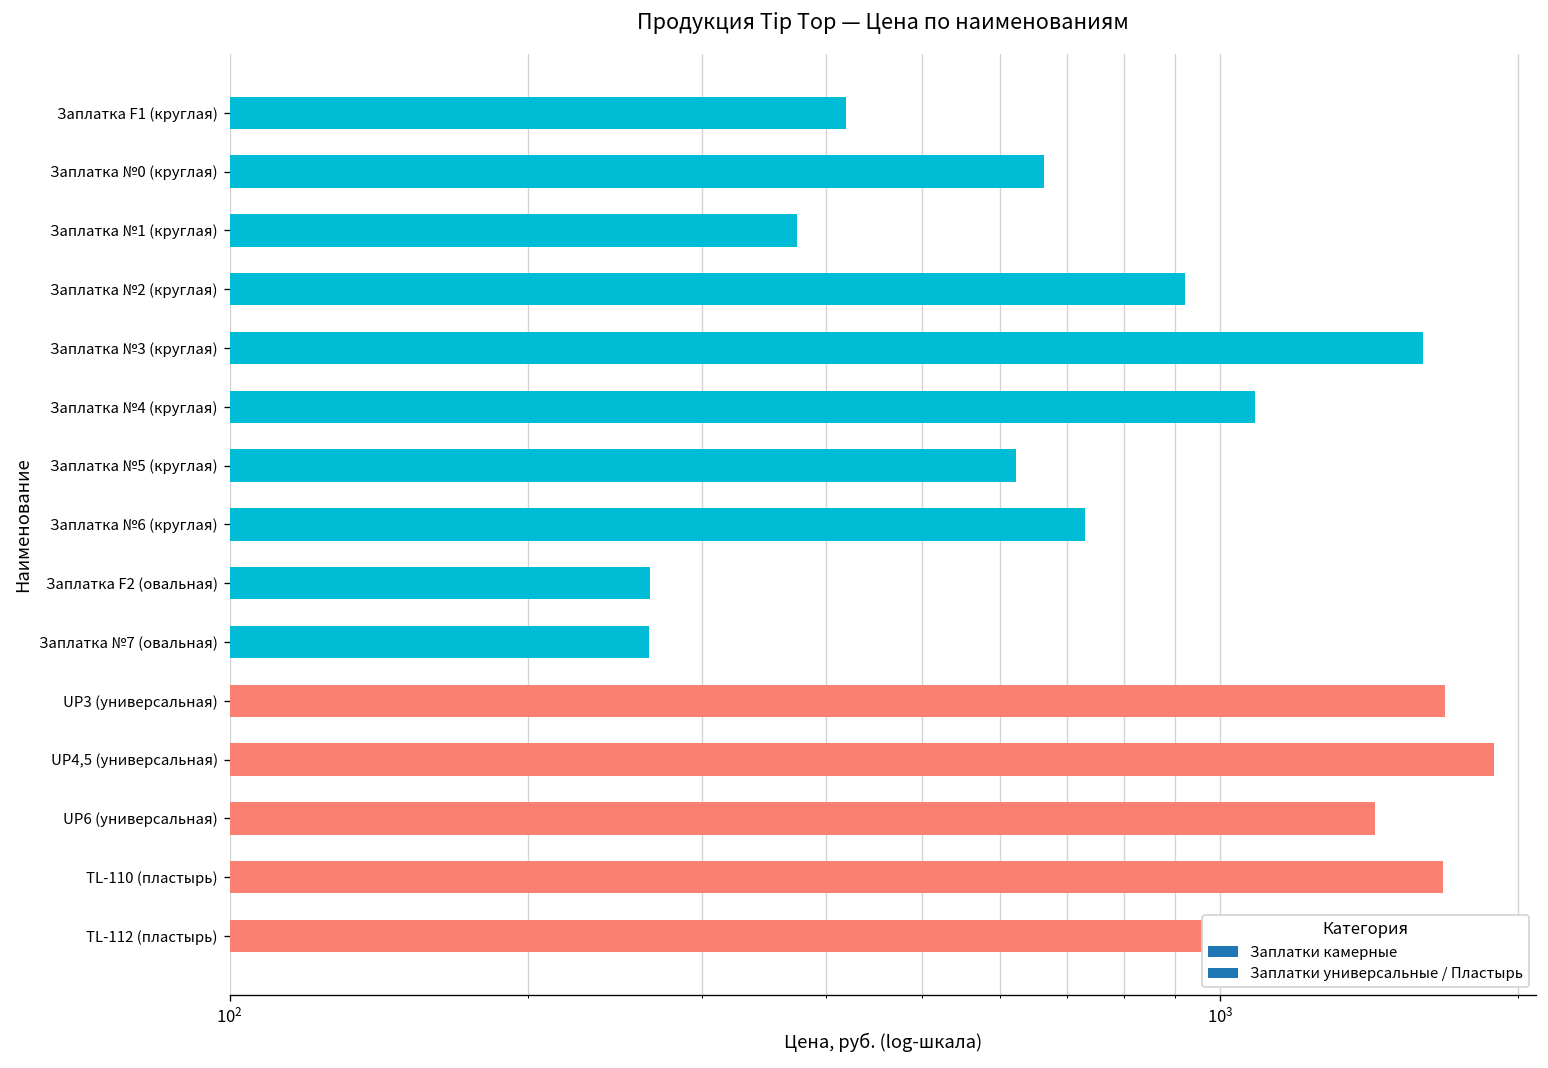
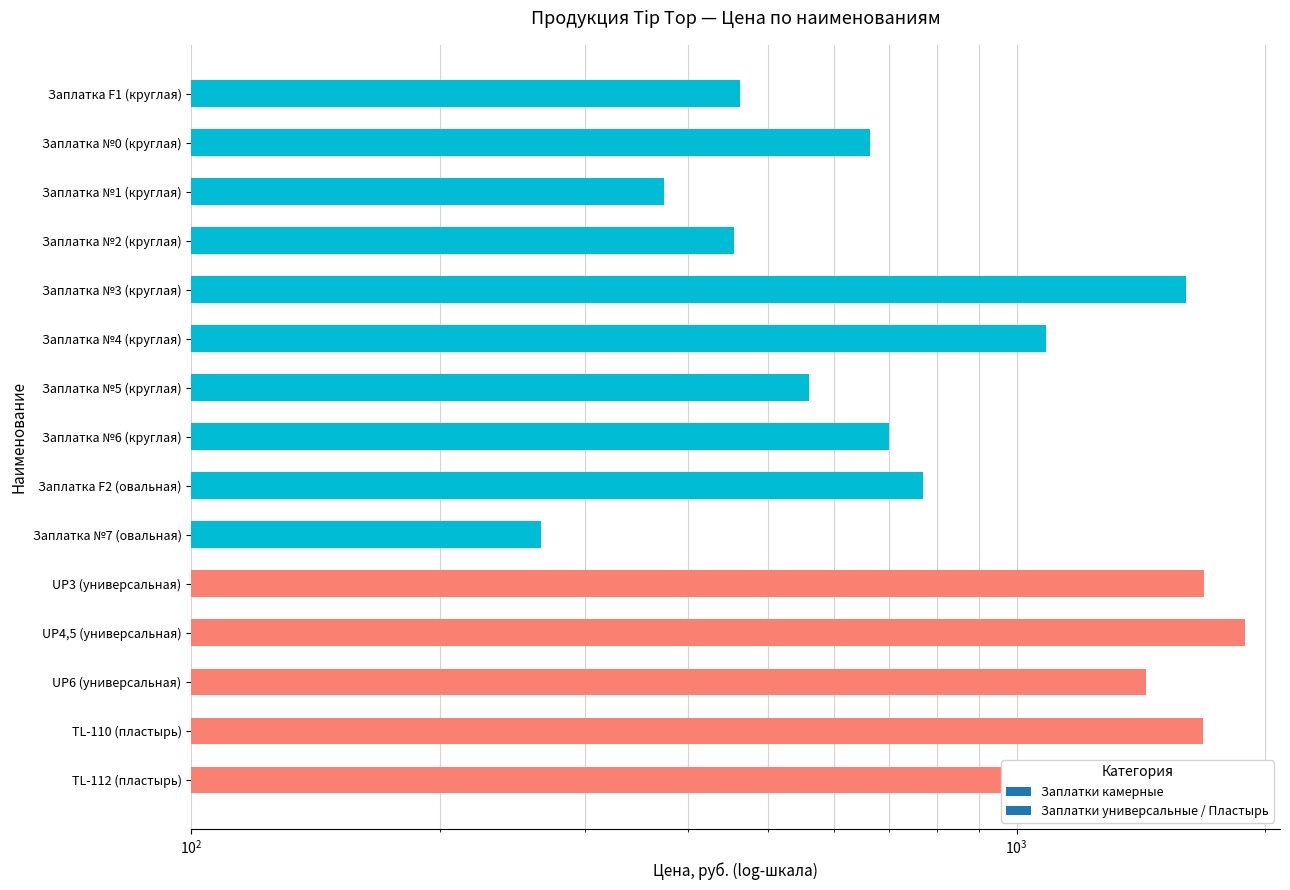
  {
-   "Заплатка F1 (круглая)": 420,
+   "Заплатка F1 (круглая)": 460,
    "Заплатка №0 (круглая)": 670,
    "Заплатка №1 (круглая)": 370,
-   "Заплатка №2 (круглая)": 920,
+   "Заплатка №2 (круглая)": 460,
    "Заплатка №3 (круглая)": 1610,
    "Заплатка №4 (круглая)": 1090,
-   "Заплатка №5 (круглая)": 620,
-   "Заплатка №6 (круглая)": 730,
-   "Заплатка F2 (овальная)": 266,
+   "Заплатка №5 (круглая)": 560,
+   "Заплатка №6 (круглая)": 700,
+   "Заплатка F2 (овальная)": 770,
    "Заплатка №7 (овальная)": 265,
    "UP3 (универсальная)": 1690,
    "UP4,5 (универсальная)": 1890,
    "UP6 (универсальная)": 1440,
    "TL-110 (пластырь)": 1680
  }
